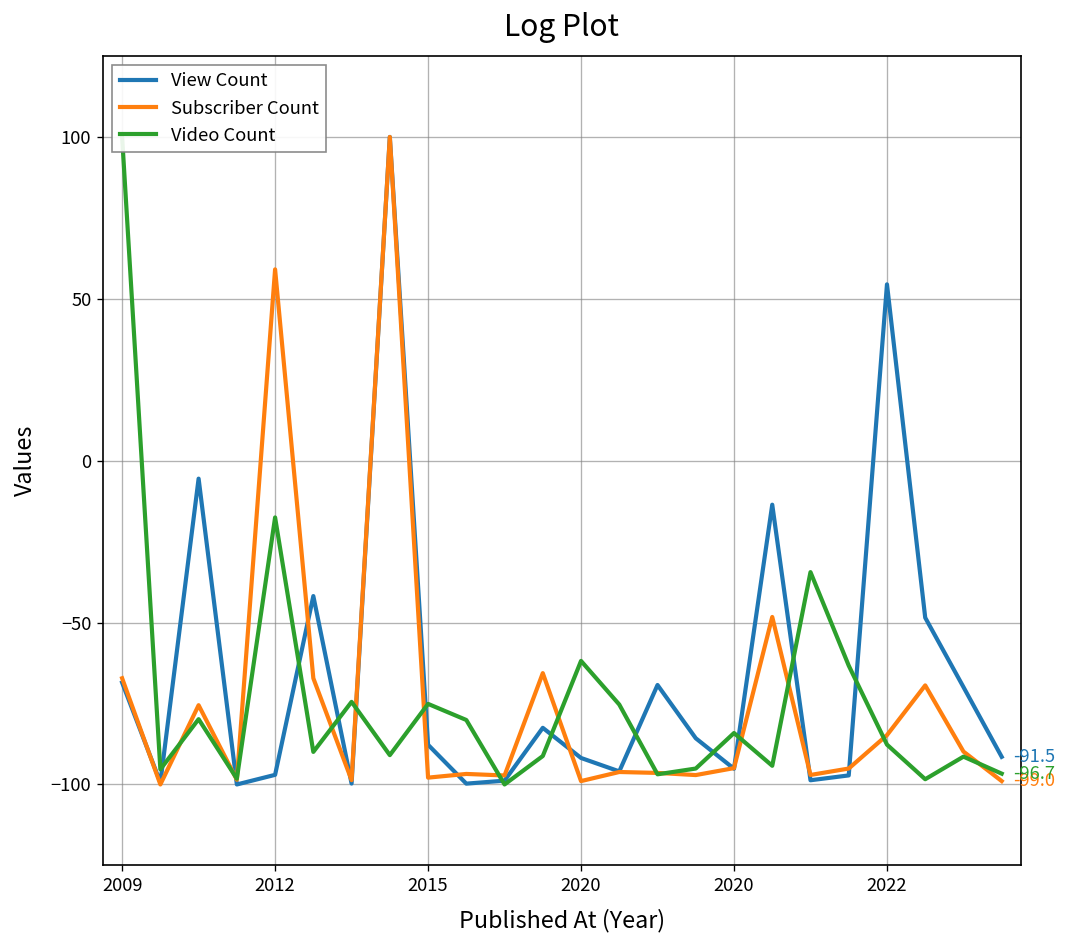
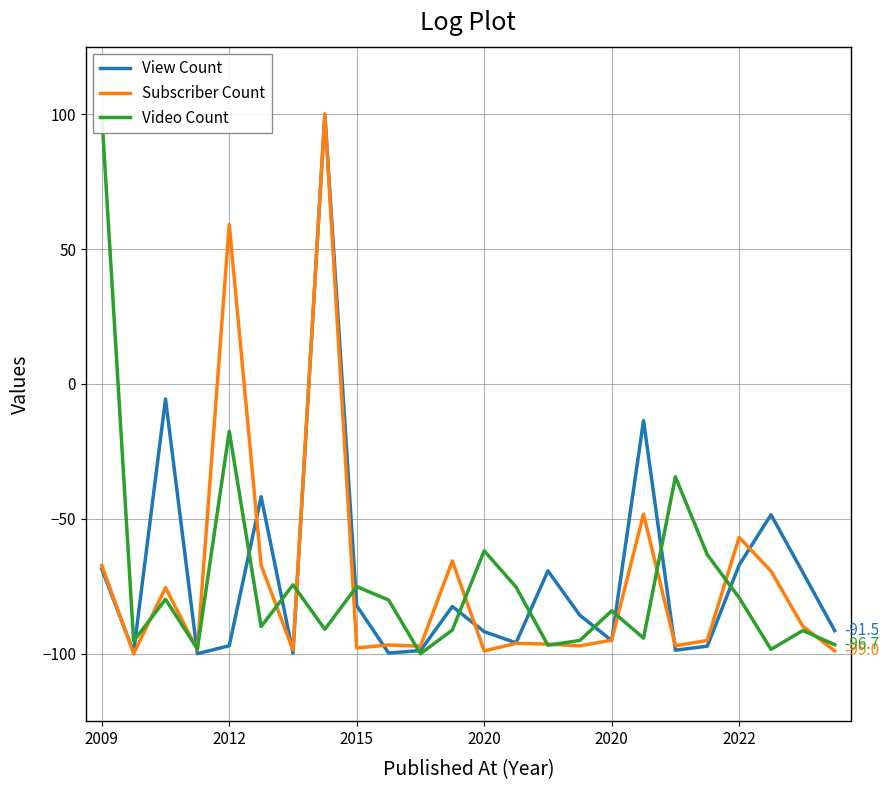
  {
    "View Count": {
      "2009": -69,
      "2012": -97,
-     "2015": -88,
-     "2022": 54
+     "2015": -82,
+     "2022": -67
    },
    "Subscriber Count": {
      "2009": -67,
      "2012": 59,
      "2015": -98,
-     "2022": -85
+     "2022": -57
    },
    "Video Count": {
      "2012": -18,
      "2015": -75,
-     "2022": -88
+     "2022": -79
    }
  }
